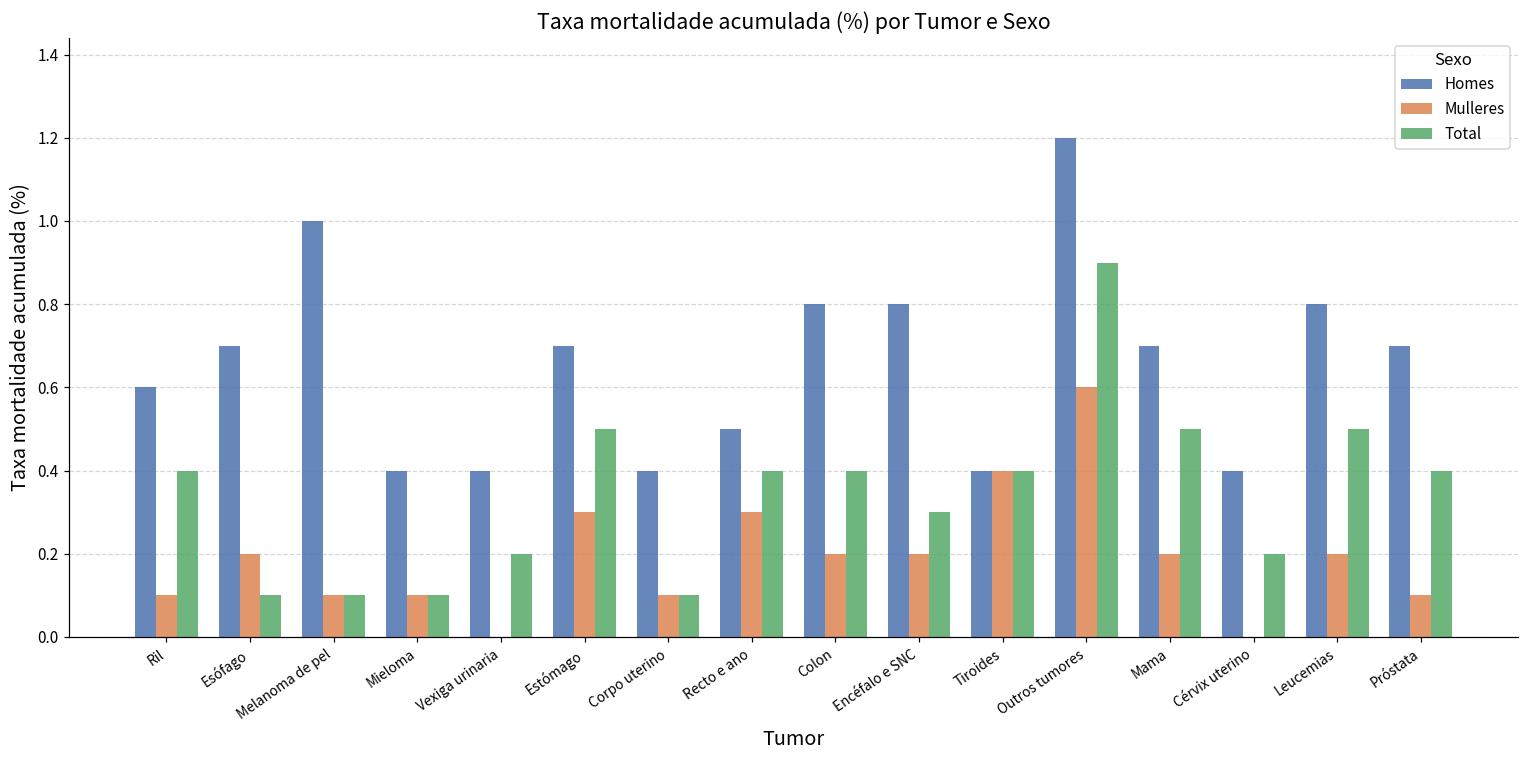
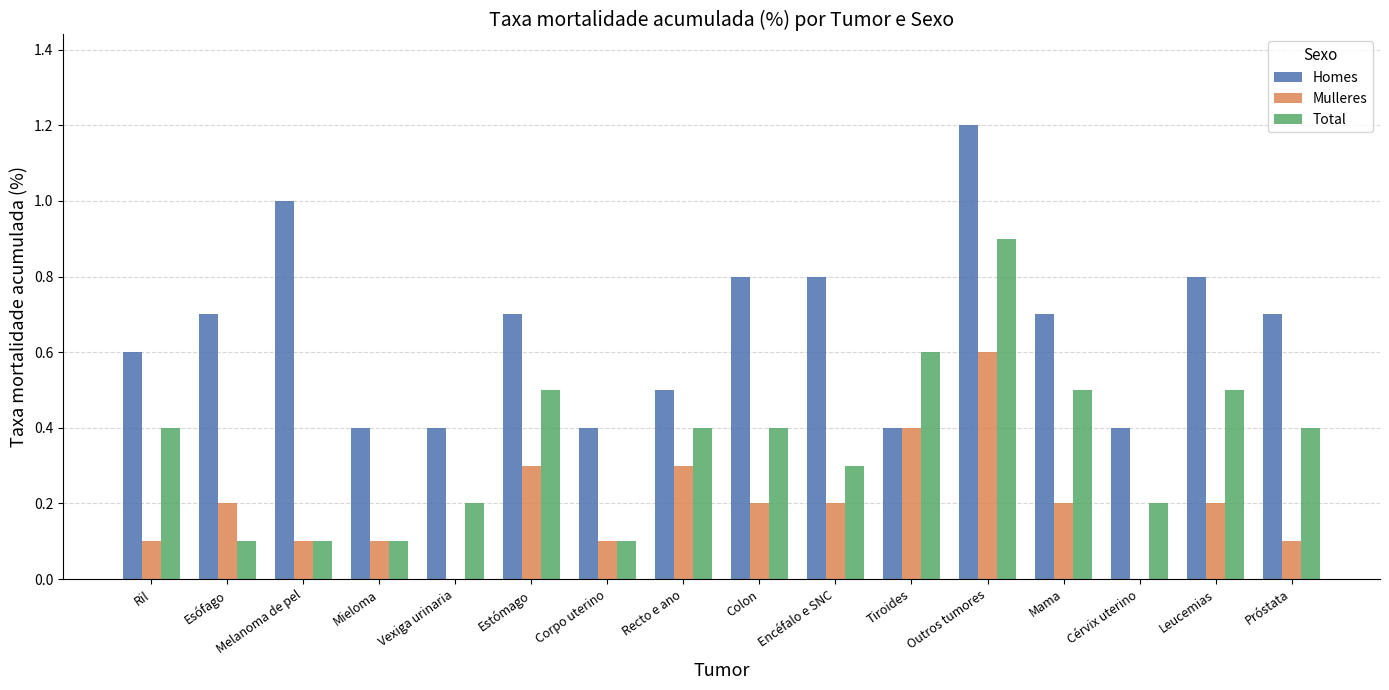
  {
    "Homes": {
      "Ril": 0.6,
      "Esófago": 0.7,
      "Melanoma de pel": 1.0,
      "Mieloma": 0.4,
      "Vexiga urinaria": 0.4,
      "Estómago": 0.7,
      "Corpo uterino": 0.4,
      "Recto e ano": 0.5,
      "Colon": 0.8,
      "Encéfalo e SNC": 0.8,
      "Tiroides": 0.4,
      "Outros tumores": 1.2,
      "Mama": 0.7,
      "Cérvix uterino": 0.4,
      "Leucemias": 0.8,
      "Próstata": 0.7
    },
    "Mulleres": {
      "Ril": 0.1,
      "Esófago": 0.2,
      "Melanoma de pel": 0.1,
      "Mieloma": 0.1,
      "Vexiga urinaria": 0.0,
      "Estómago": 0.3,
      "Corpo uterino": 0.1,
      "Recto e ano": 0.3,
      "Colon": 0.2,
      "Encéfalo e SNC": 0.2,
      "Tiroides": 0.4,
      "Outros tumores": 0.6,
      "Mama": 0.2,
      "Cérvix uterino": 0.0,
      "Leucemias": 0.2,
      "Próstata": 0.1
    },
    "Total": {
      "Ril": 0.4,
      "Esófago": 0.1,
      "Melanoma de pel": 0.1,
      "Mieloma": 0.1,
      "Vexiga urinaria": 0.2,
      "Estómago": 0.5,
      "Corpo uterino": 0.1,
      "Recto e ano": 0.4,
      "Colon": 0.4,
      "Encéfalo e SNC": 0.3,
-     "Tiroides": 0.4,
+     "Tiroides": 0.6,
      "Outros tumores": 0.9,
      "Mama": 0.5,
      "Cérvix uterino": 0.2,
      "Leucemias": 0.5,
      "Próstata": 0.4
    }
  }
